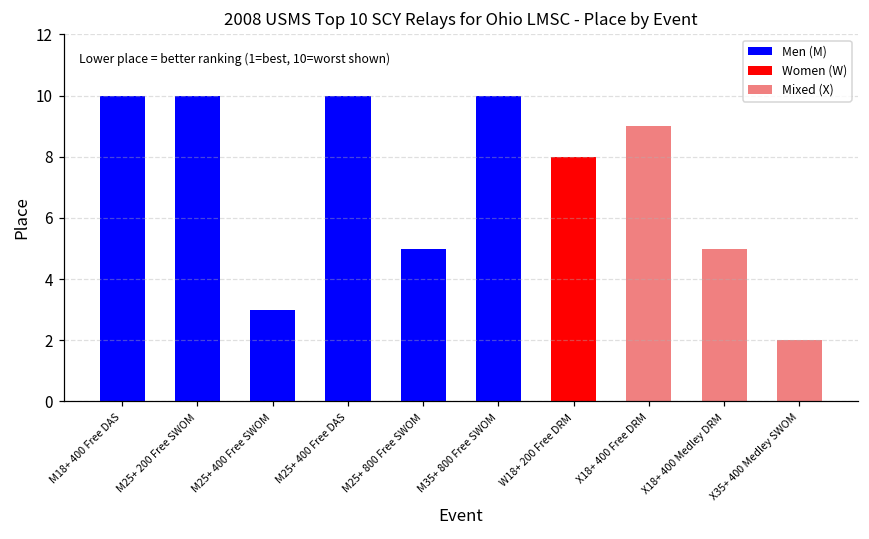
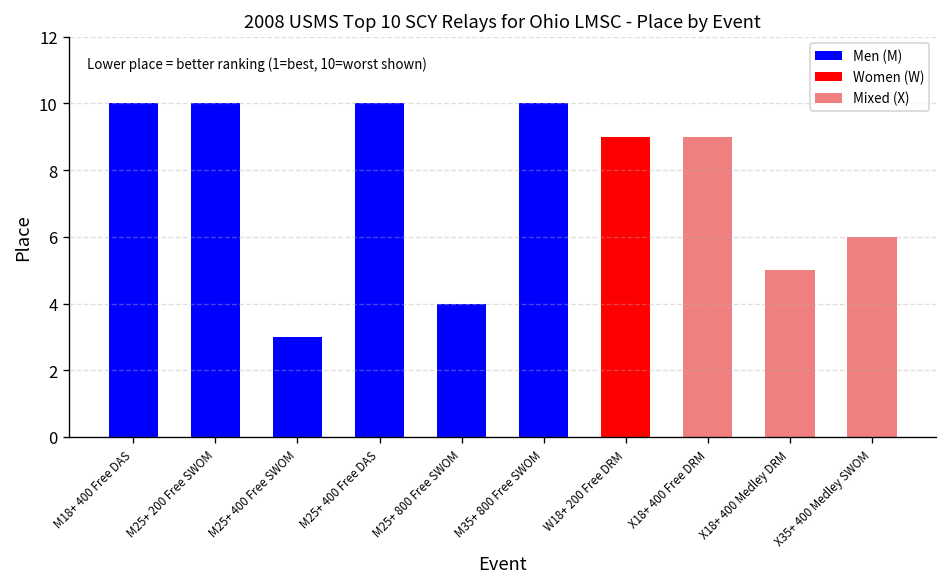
  {
    "M18+ 400 Free DAS": 10,
    "M25+ 200 Free SWOM": 10,
    "M25+ 400 Free SWOM": 3,
    "M25+ 400 Free DAS": 10,
-   "M25+ 800 Free SWOM": 5,
+   "M25+ 800 Free SWOM": 4,
    "M35+ 800 Free SWOM": 10,
-   "W18+ 200 Free DRM": 8,
+   "W18+ 200 Free DRM": 9,
    "X18+ 400 Free DRM": 9,
    "X18+ 400 Medley DRM": 5,
-   "X35+ 400 Medley SWOM": 2
+   "X35+ 400 Medley SWOM": 6
  }
